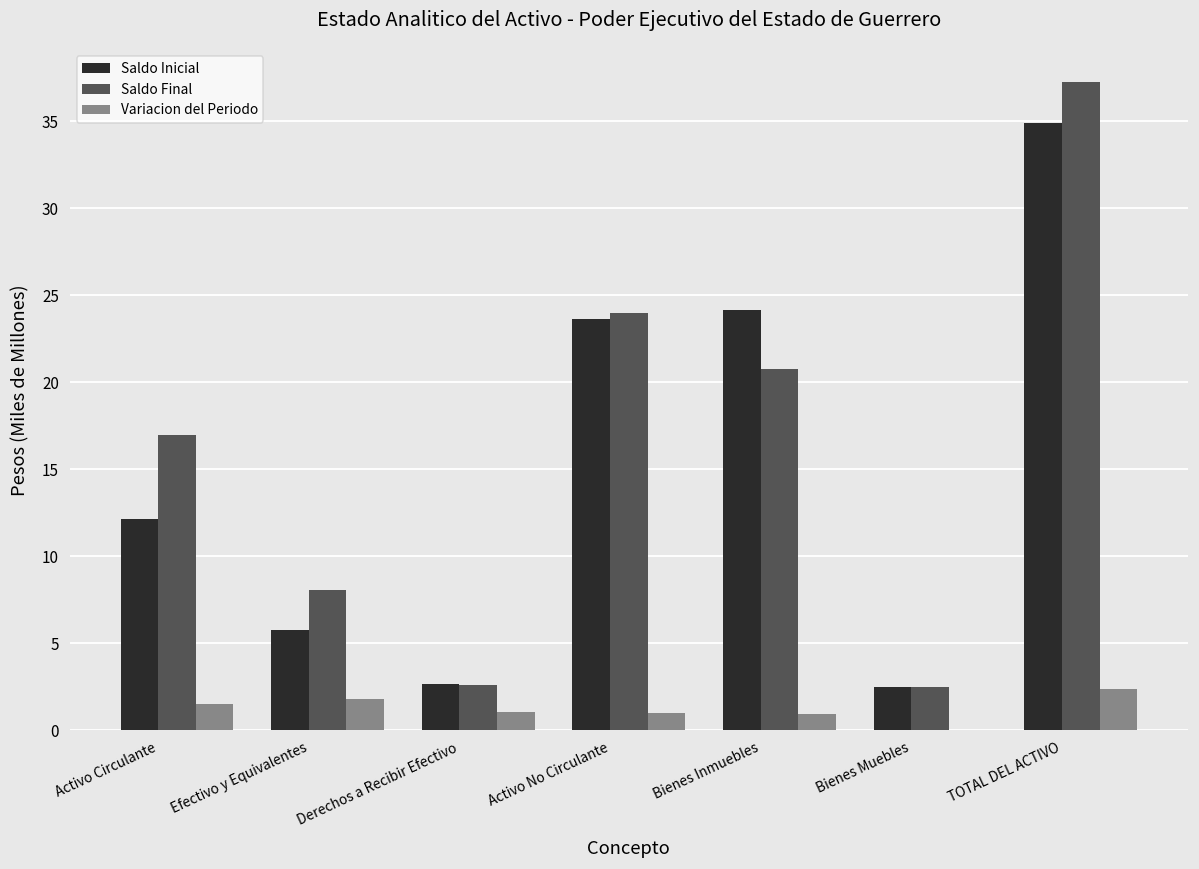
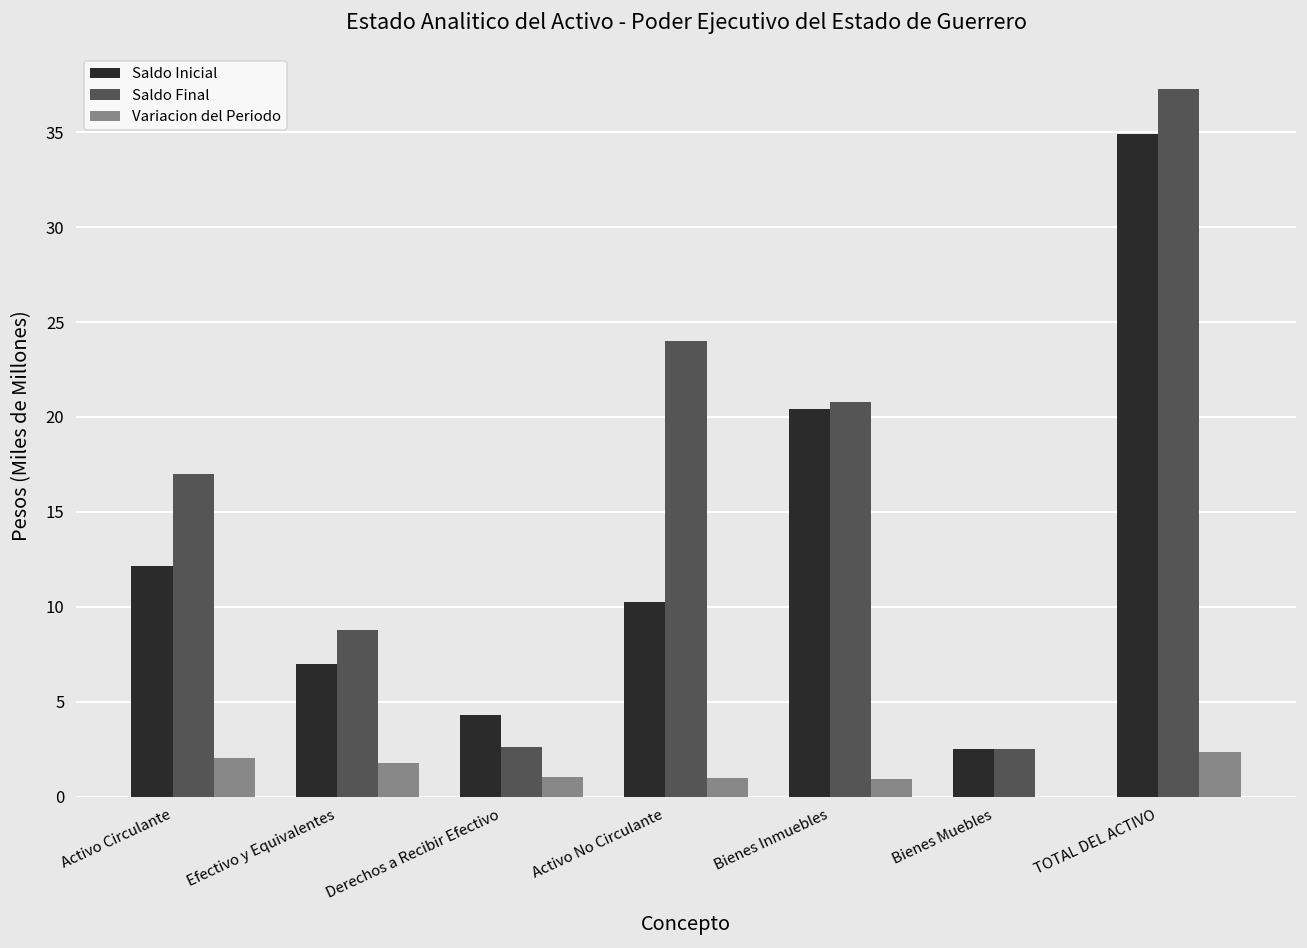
  {
    "Saldo Inicial": {
      "Activo Circulante": 12.1,
-     "Efectivo y Equivalentes": 5.7,
-     "Derechos a Recibir Efectivo": 2.7,
-     "Activo No Circulante": 23.7,
-     "Bienes Inmuebles": 24.2,
+     "Efectivo y Equivalentes": 7.0,
+     "Derechos a Recibir Efectivo": 4.3,
+     "Activo No Circulante": 10.2,
+     "Bienes Inmuebles": 20.4,
      "Bienes Muebles": 2.5,
      "TOTAL DEL ACTIVO": 34.9
    },
    "Saldo Final": {
      "Activo Circulante": 17.0,
-     "Efectivo y Equivalentes": 8.1,
+     "Efectivo y Equivalentes": 8.8,
      "Derechos a Recibir Efectivo": 2.6,
      "Activo No Circulante": 24.0,
      "Bienes Inmuebles": 20.8,
      "Bienes Muebles": 2.5,
      "TOTAL DEL ACTIVO": 37.3
    },
    "Variacion del Periodo": {
-     "Activo Circulante": 1.5,
+     "Activo Circulante": 2.0,
      "Efectivo y Equivalentes": 1.8,
      "Derechos a Recibir Efectivo": 1.0,
      "Activo No Circulante": 1.0,
      "Bienes Inmuebles": 0.9,
      "TOTAL DEL ACTIVO": 2.4
    }
  }
